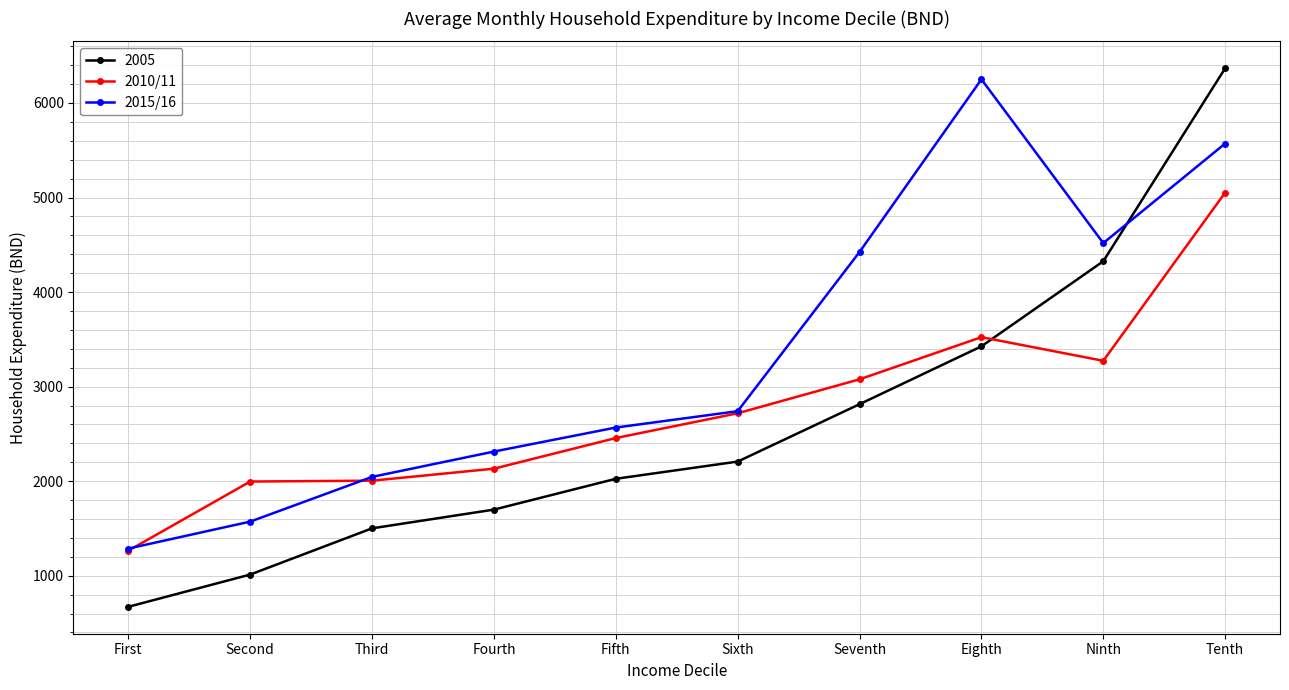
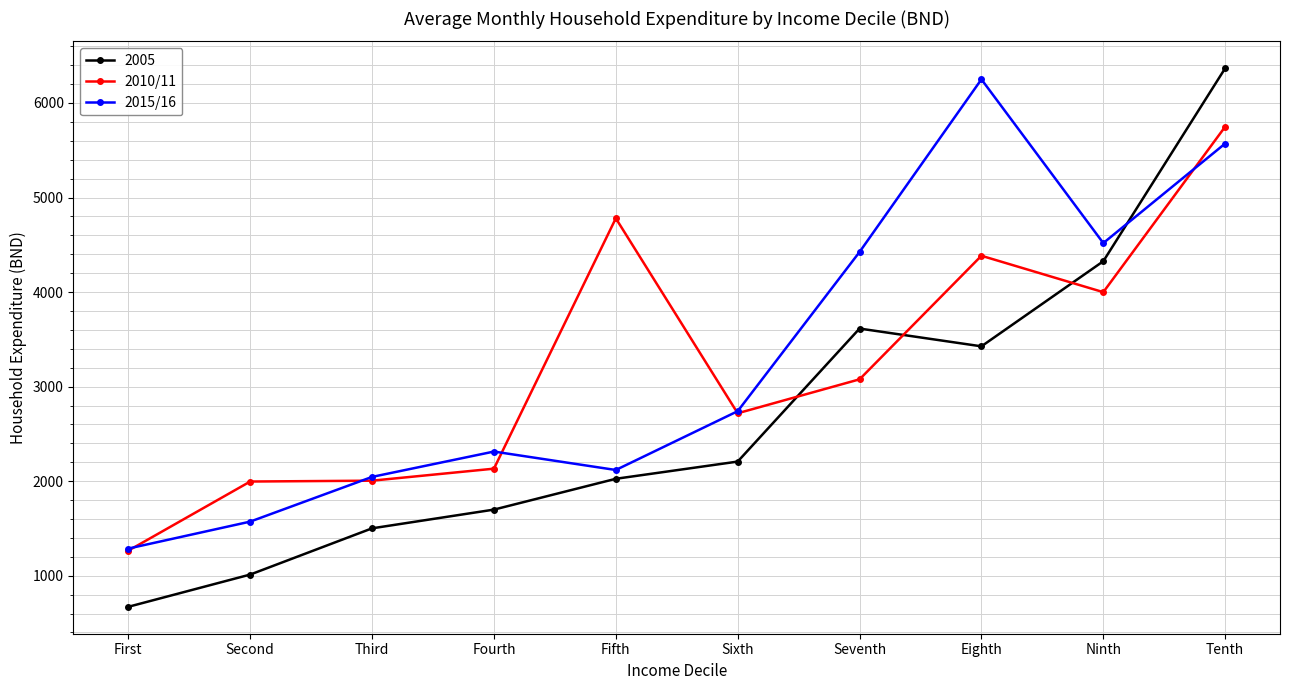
  {
    "2005": {
      "First": 700,
      "Second": 1000,
      "Third": 1500,
      "Fourth": 1700,
      "Fifth": 2000,
      "Sixth": 2200,
-     "Seventh": 2800,
+     "Seventh": 3600,
      "Eighth": 3400,
      "Ninth": 4300,
      "Tenth": 6400
    },
    "2010/11": {
      "Second": 2000,
      "Third": 2000,
      "Fourth": 2100,
-     "Fifth": 2500,
+     "Fifth": 4800,
      "Seventh": 3100,
-     "Eighth": 3500,
-     "Ninth": 3300,
-     "Tenth": 5100
+     "Eighth": 4400,
+     "Ninth": 4000,
+     "Tenth": 5700
    },
    "2015/16": {
      "Second": 1600,
      "Third": 2000,
      "Fourth": 2300,
-     "Fifth": 2600,
+     "Fifth": 2100,
      "Seventh": 4400,
      "Eighth": 6300,
      "Ninth": 4500,
      "Tenth": 5600
    }
  }
